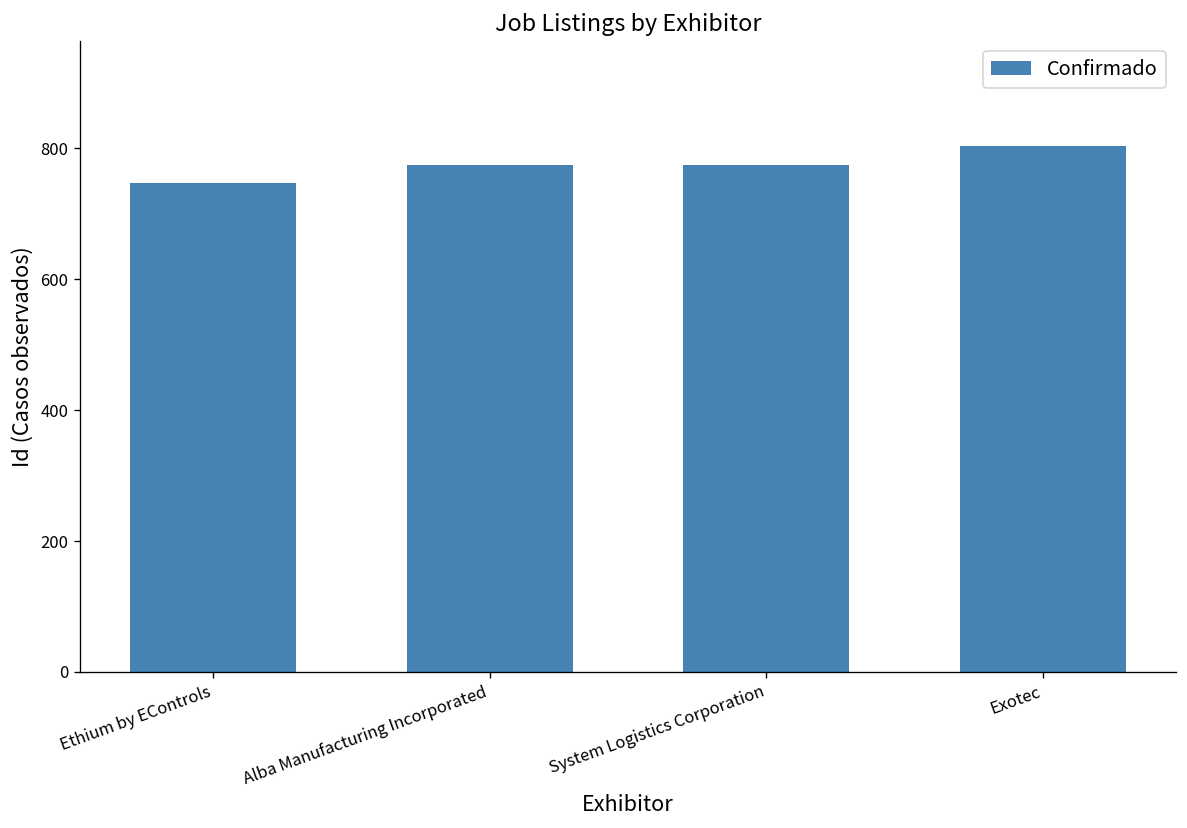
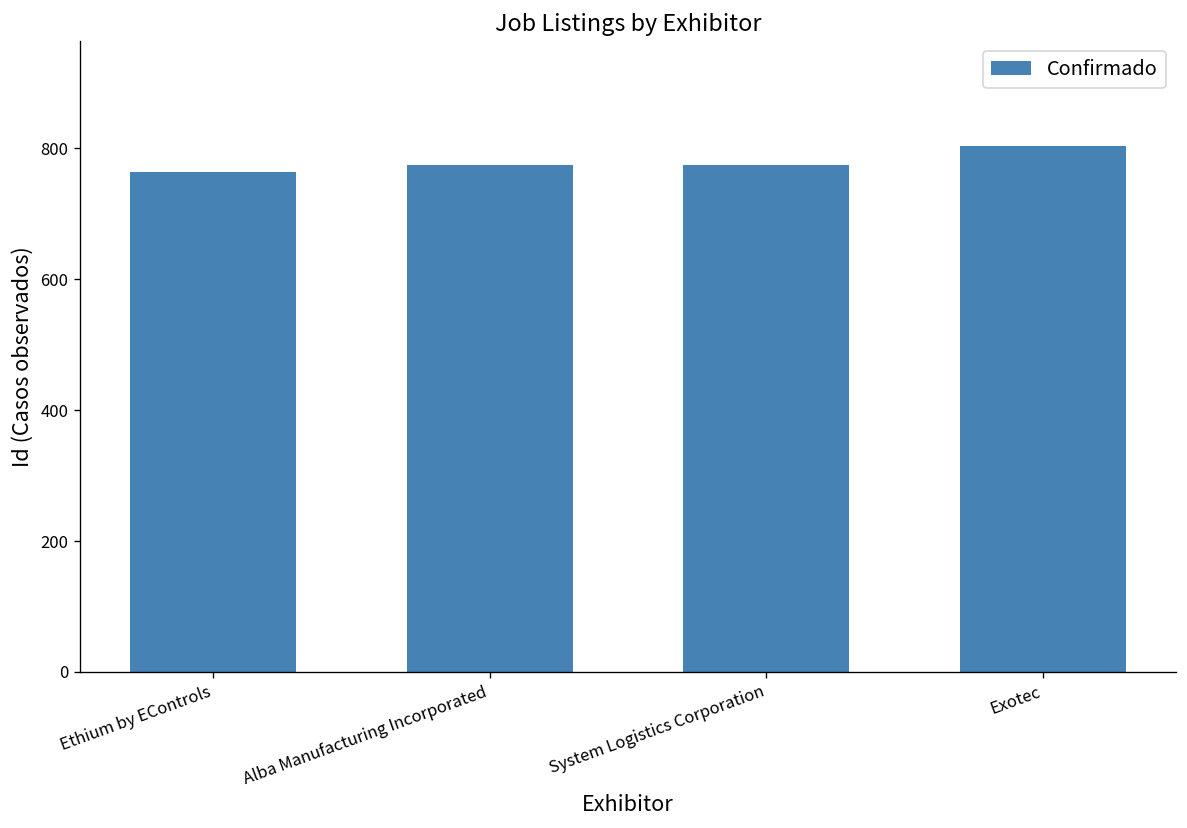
  {
-   "Ethium by EControls": 750,
+   "Ethium by EControls": 760,
    "Alba Manufacturing Incorporated": 770,
    "System Logistics Corporation": 770,
    "Exotec": 800
  }
